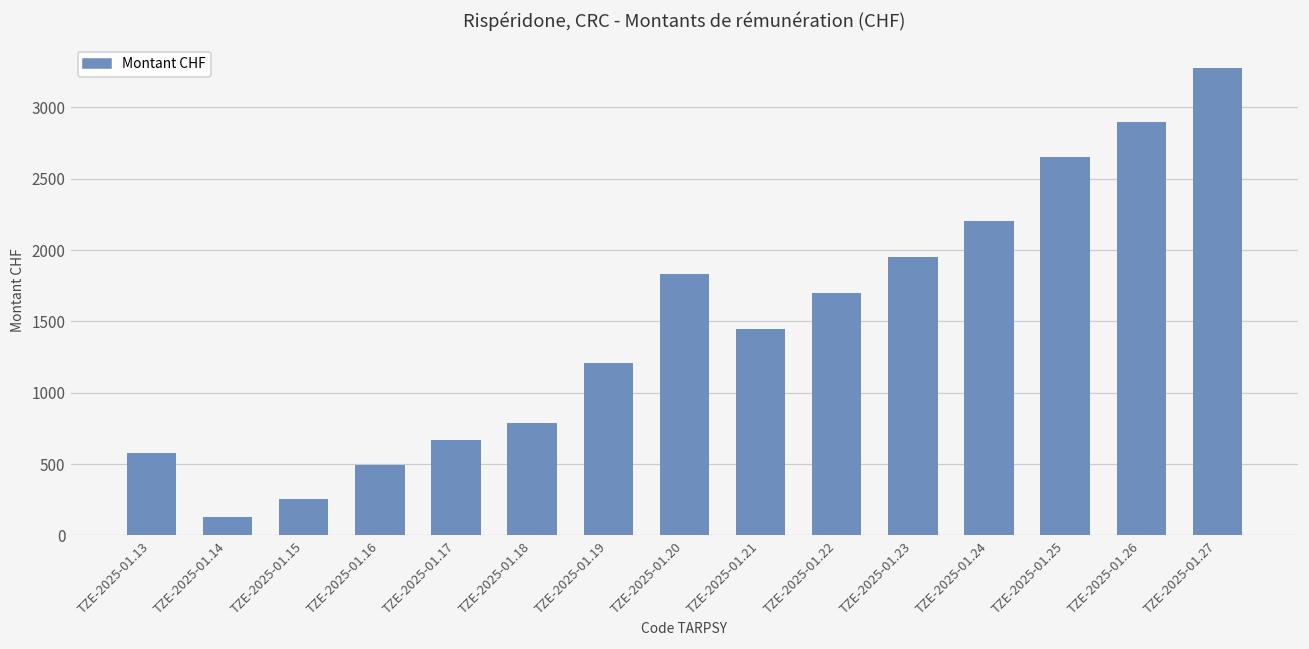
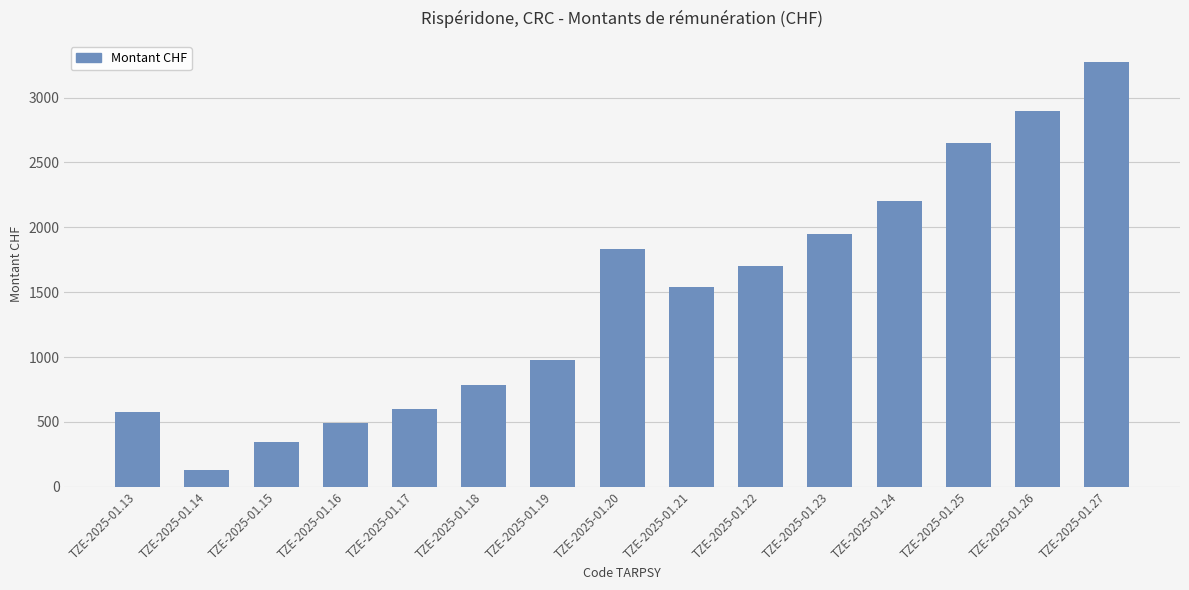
  {
    "TZE-2025-01.13": 580,
    "TZE-2025-01.14": 130,
-   "TZE-2025-01.15": 250,
+   "TZE-2025-01.15": 350,
    "TZE-2025-01.16": 490,
-   "TZE-2025-01.17": 670,
+   "TZE-2025-01.17": 600,
    "TZE-2025-01.18": 790,
-   "TZE-2025-01.19": 1210,
+   "TZE-2025-01.19": 980,
    "TZE-2025-01.20": 1830,
-   "TZE-2025-01.21": 1450,
+   "TZE-2025-01.21": 1540,
    "TZE-2025-01.22": 1700,
    "TZE-2025-01.23": 1950,
    "TZE-2025-01.24": 2200,
    "TZE-2025-01.25": 2650,
    "TZE-2025-01.26": 2900,
    "TZE-2025-01.27": 3270
  }
